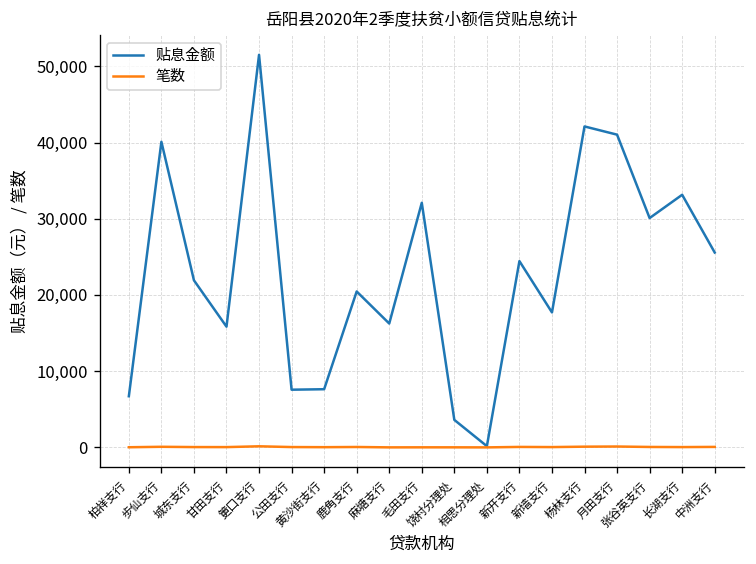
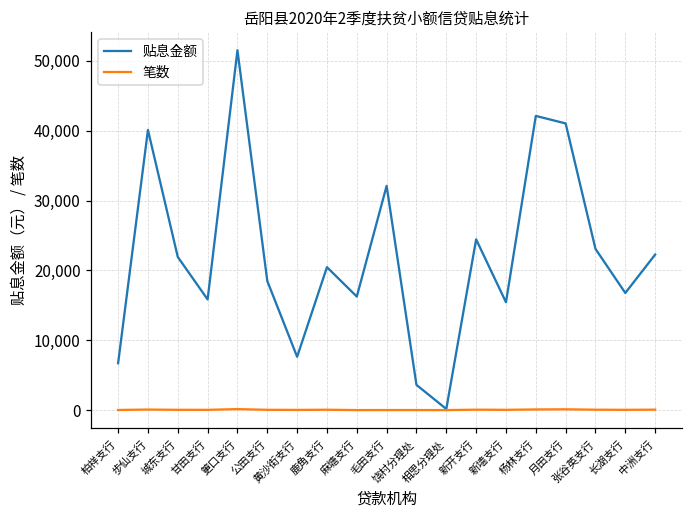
  {
    "贴息金额": {
      "柏祥支行": "7,000",
      "步仙支行": "40,000",
      "城东支行": "22,000",
      "甘田支行": "16,000",
      "筻口支行": "52,000",
-     "公田支行": "8,000",
+     "公田支行": "18,000",
      "黄沙街支行": "8,000",
      "鹿角支行": "20,000",
      "麻塘支行": "16,000",
      "毛田支行": "32,000",
      "饶村分理处": "4,000",
      "新开支行": "24,000",
-     "新墙支行": "18,000",
+     "新墙支行": "15,000",
      "杨林支行": "42,000",
      "月田支行": "41,000",
-     "张谷英支行": "30,000",
-     "长湖支行": "33,000",
-     "中洲支行": "26,000"
+     "张谷英支行": "23,000",
+     "长湖支行": "17,000",
+     "中洲支行": "22,000"
    },
    "笔数": {
      "柏祥支行": "0",
      "步仙支行": "0",
      "城东支行": "0",
      "甘田支行": "0",
      "筻口支行": "0",
      "公田支行": "0",
      "黄沙街支行": "0",
      "鹿角支行": "0",
      "麻塘支行": "0",
      "毛田支行": "0",
      "饶村分理处": "0",
      "新开支行": "0",
      "新墙支行": "0",
      "杨林支行": "0",
      "月田支行": "0",
      "张谷英支行": "0",
      "长湖支行": "0",
      "中洲支行": "0"
    }
  }
